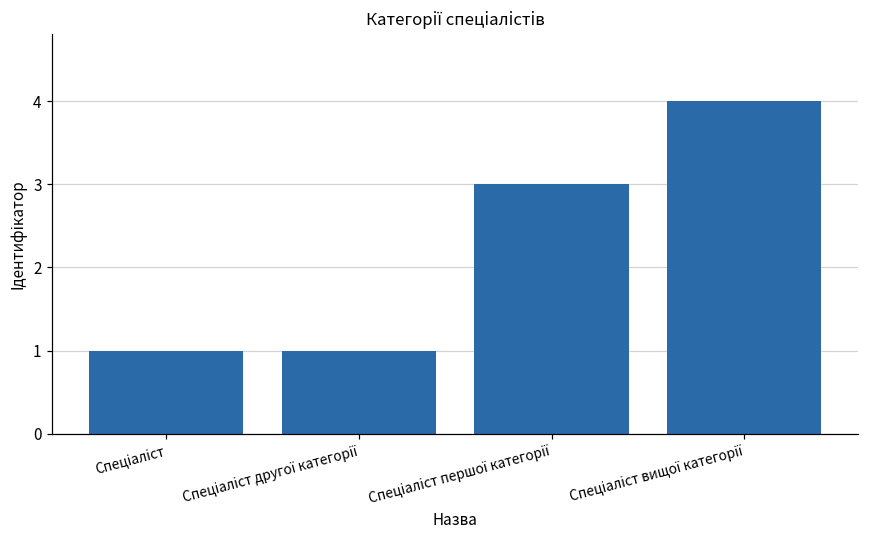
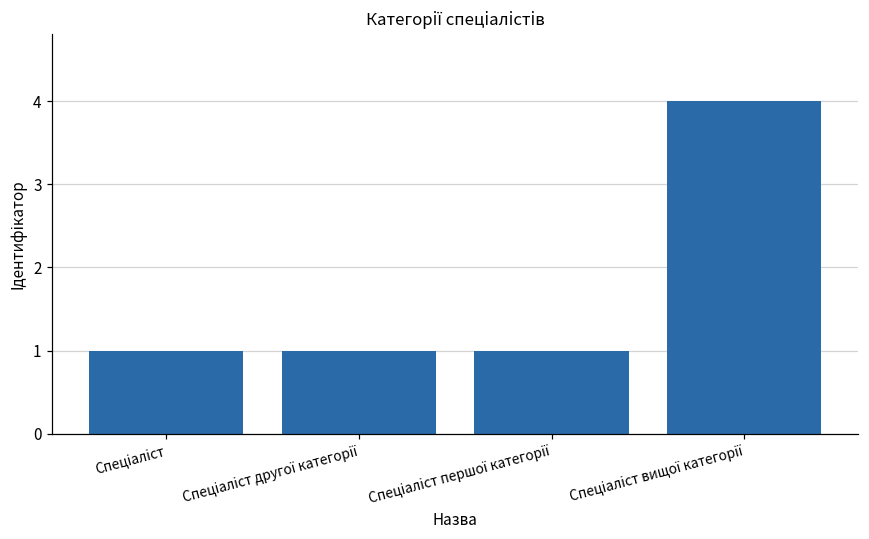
  {
    "Спеціаліст": 1,
    "Спеціаліст другої категорії": 1,
-   "Спеціаліст першої категорії": 3,
+   "Спеціаліст першої категорії": 1,
    "Спеціаліст вищої категорії": 4
  }
